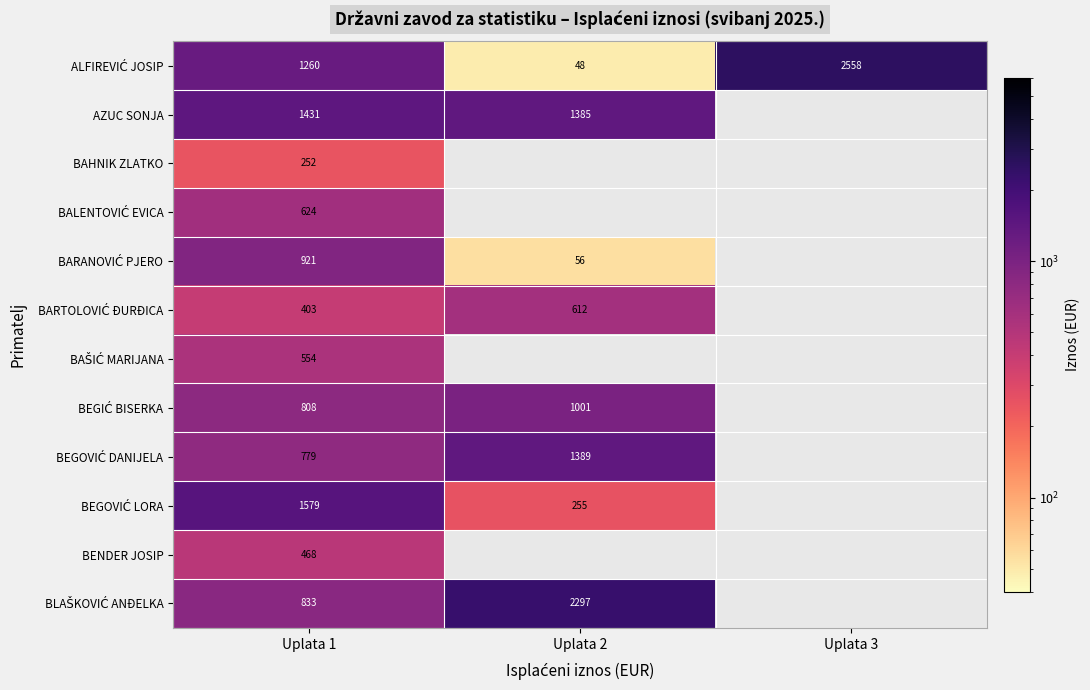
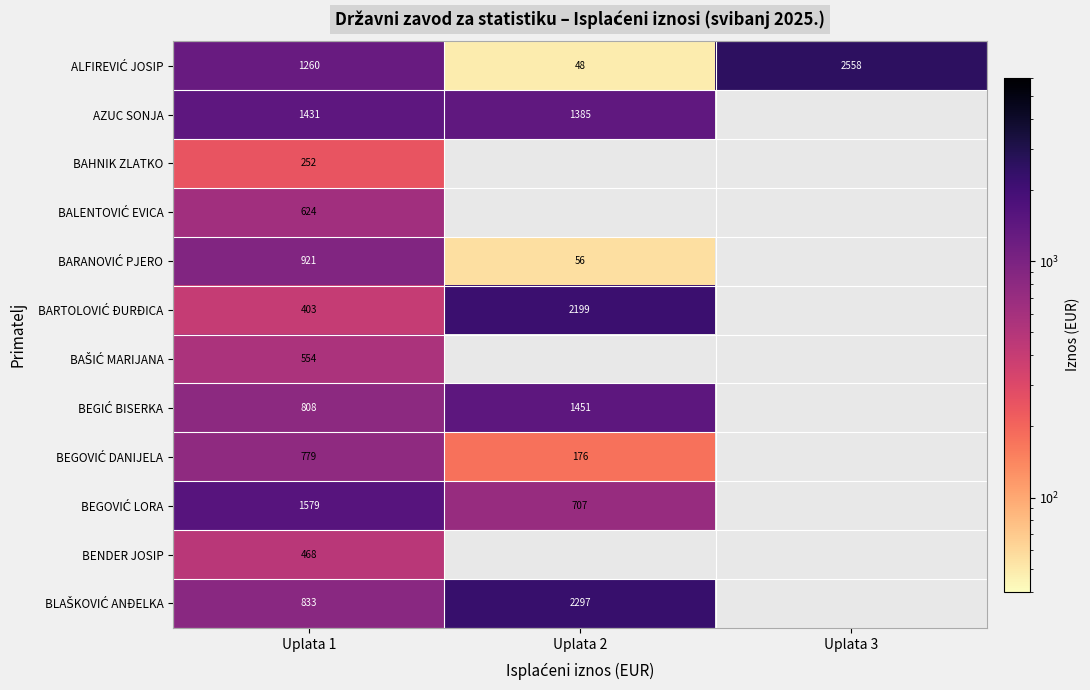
  {
    "ALFIREVIĆ JOSIP": {
      "Uplata 1": 1260,
      "Uplata 2": 48,
      "Uplata 3": 2558
    },
    "AZUC SONJA": {
      "Uplata 1": 1431,
      "Uplata 2": 1385
    },
    "BAHNIK ZLATKO": {
      "Uplata 1": 252
    },
    "BALENTOVIĆ EVICA": {
      "Uplata 1": 624
    },
    "BARANOVIĆ PJERO": {
      "Uplata 1": 921,
      "Uplata 2": 56
    },
    "BARTOLOVIĆ ĐURĐICA": {
      "Uplata 1": 403,
-     "Uplata 2": 612
+     "Uplata 2": 2199
    },
    "BAŠIĆ MARIJANA": {
      "Uplata 1": 554
    },
    "BEGIĆ BISERKA": {
      "Uplata 1": 808,
-     "Uplata 2": 1001
+     "Uplata 2": 1451
    },
    "BEGOVIĆ DANIJELA": {
      "Uplata 1": 779,
-     "Uplata 2": 1389
+     "Uplata 2": 176
    },
    "BEGOVIĆ LORA": {
      "Uplata 1": 1579,
-     "Uplata 2": 255
+     "Uplata 2": 707
    },
    "BENDER JOSIP": {
      "Uplata 1": 468
    },
    "BLAŠKOVIĆ ANĐELKA": {
      "Uplata 1": 833,
      "Uplata 2": 2297
    }
  }
